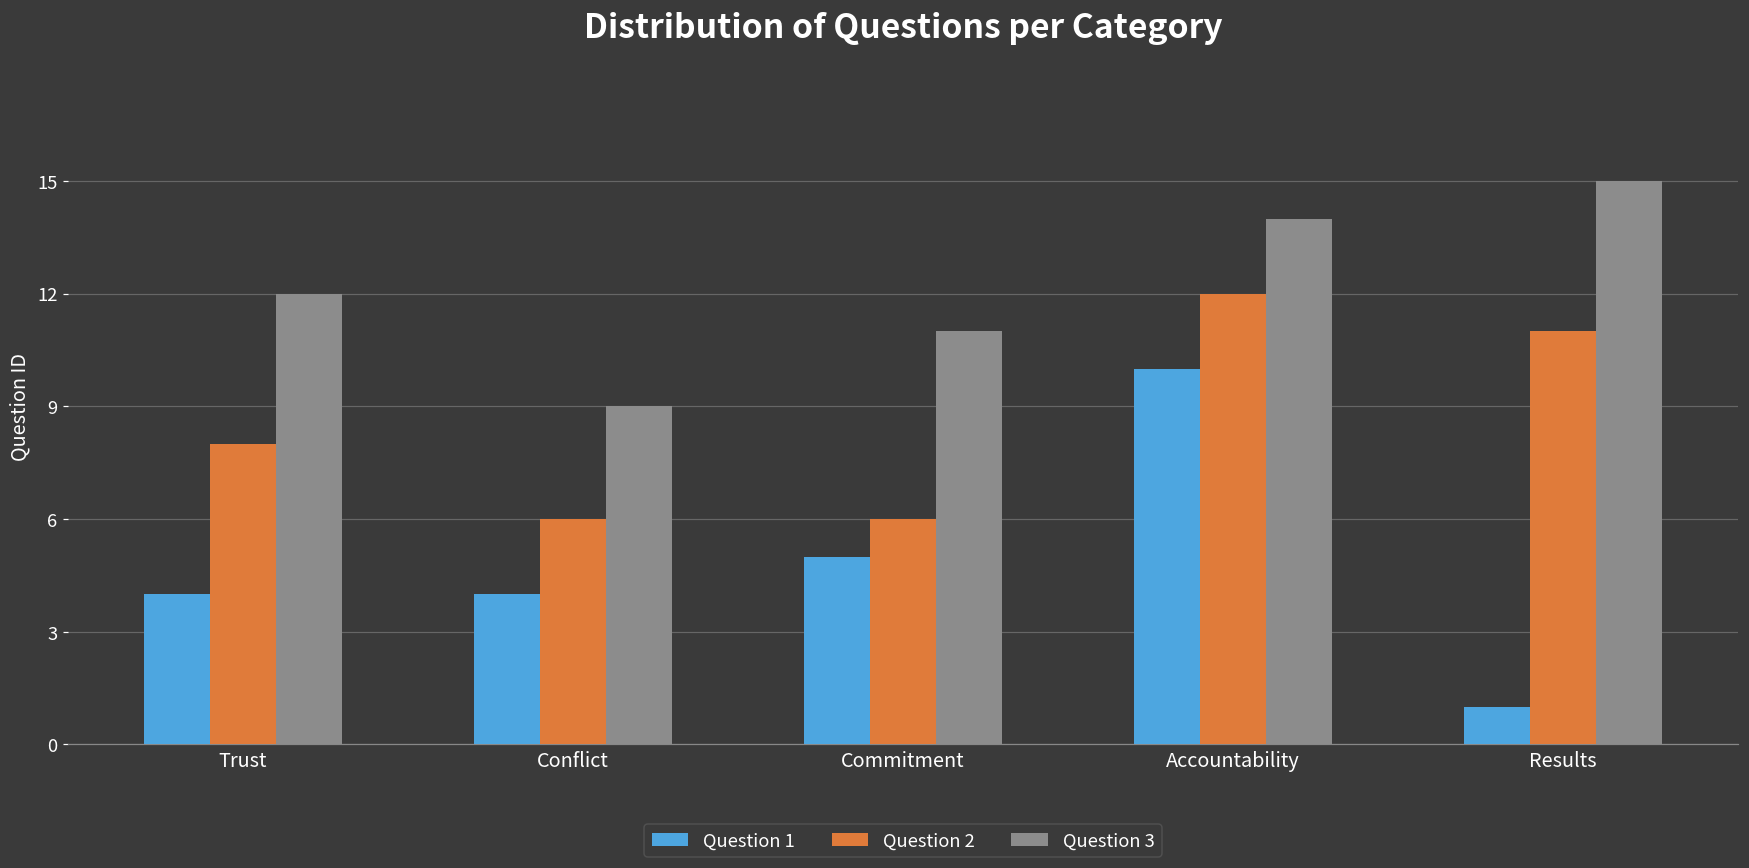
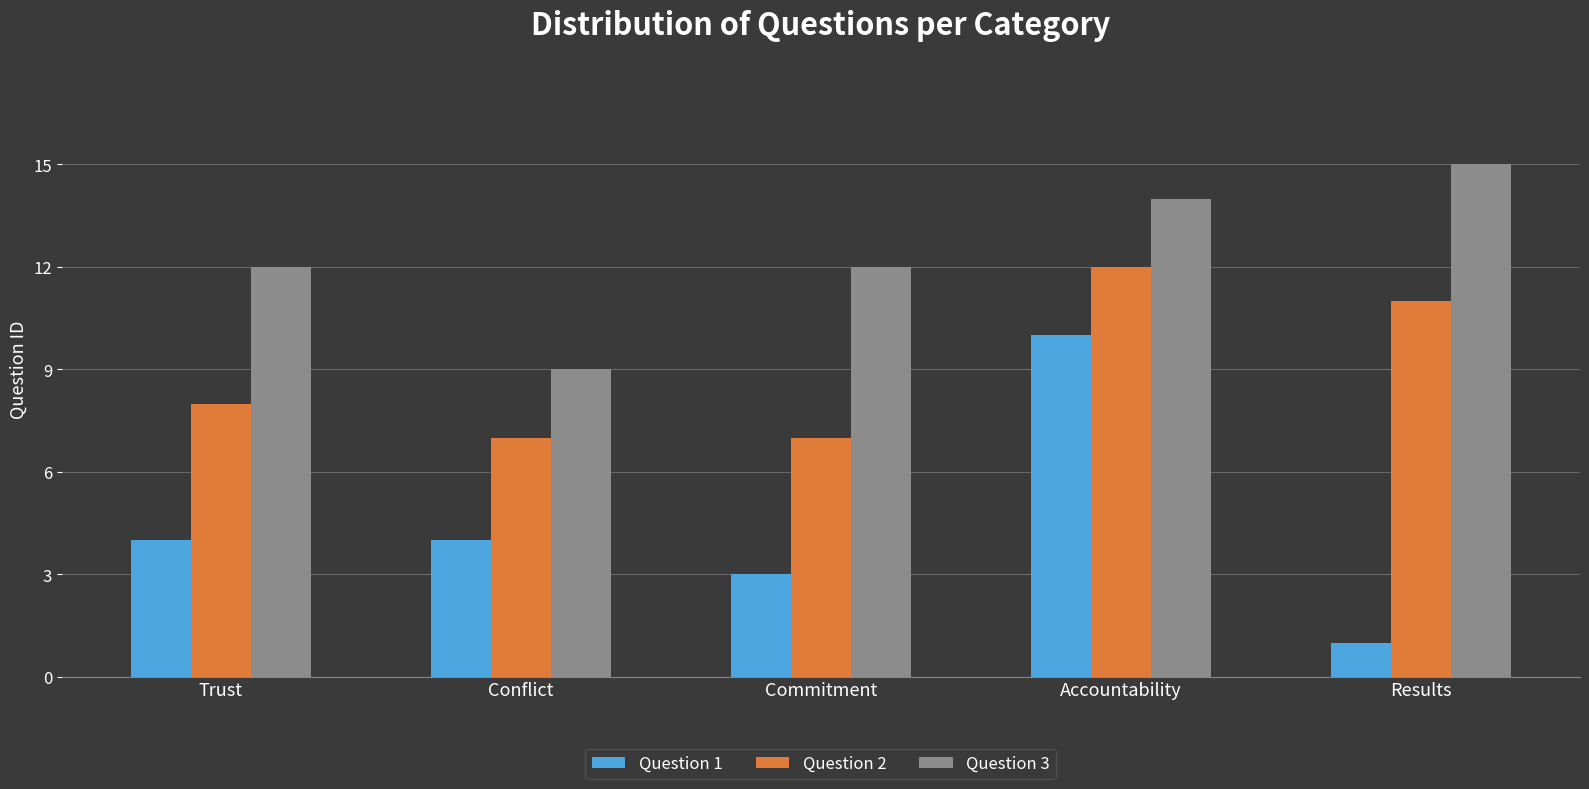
  {
    "Question 1": {
      "Trust": 4,
      "Conflict": 4,
-     "Commitment": 5,
+     "Commitment": 3,
      "Accountability": 10,
      "Results": 1
    },
    "Question 2": {
      "Trust": 8,
-     "Conflict": 6,
-     "Commitment": 6,
+     "Conflict": 7,
+     "Commitment": 7,
      "Accountability": 12,
      "Results": 11
    },
    "Question 3": {
      "Trust": 12,
      "Conflict": 9,
-     "Commitment": 11,
+     "Commitment": 12,
      "Accountability": 14,
      "Results": 15
    }
  }
